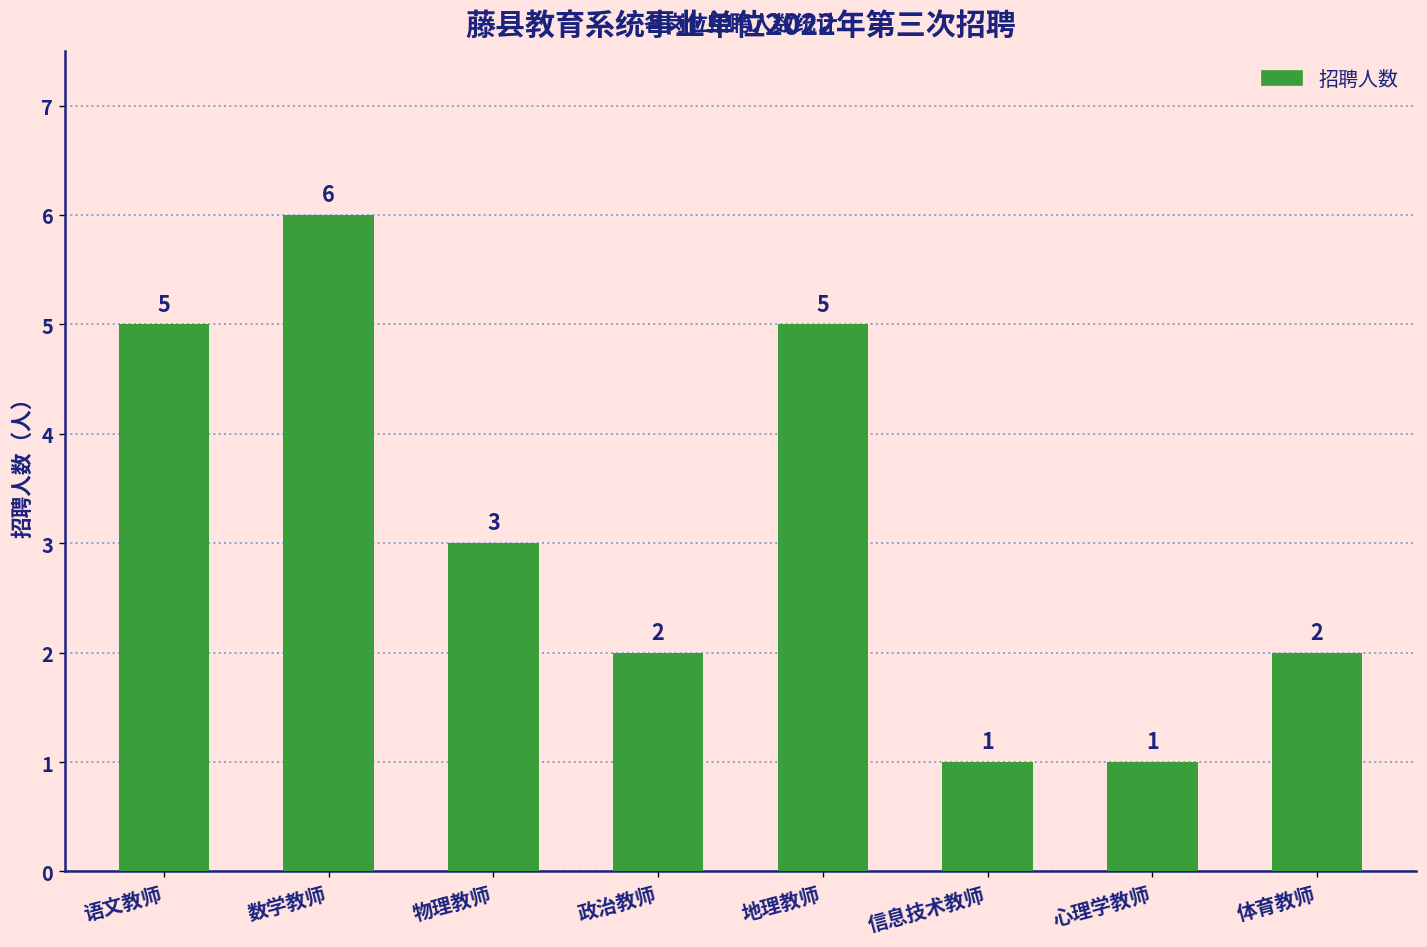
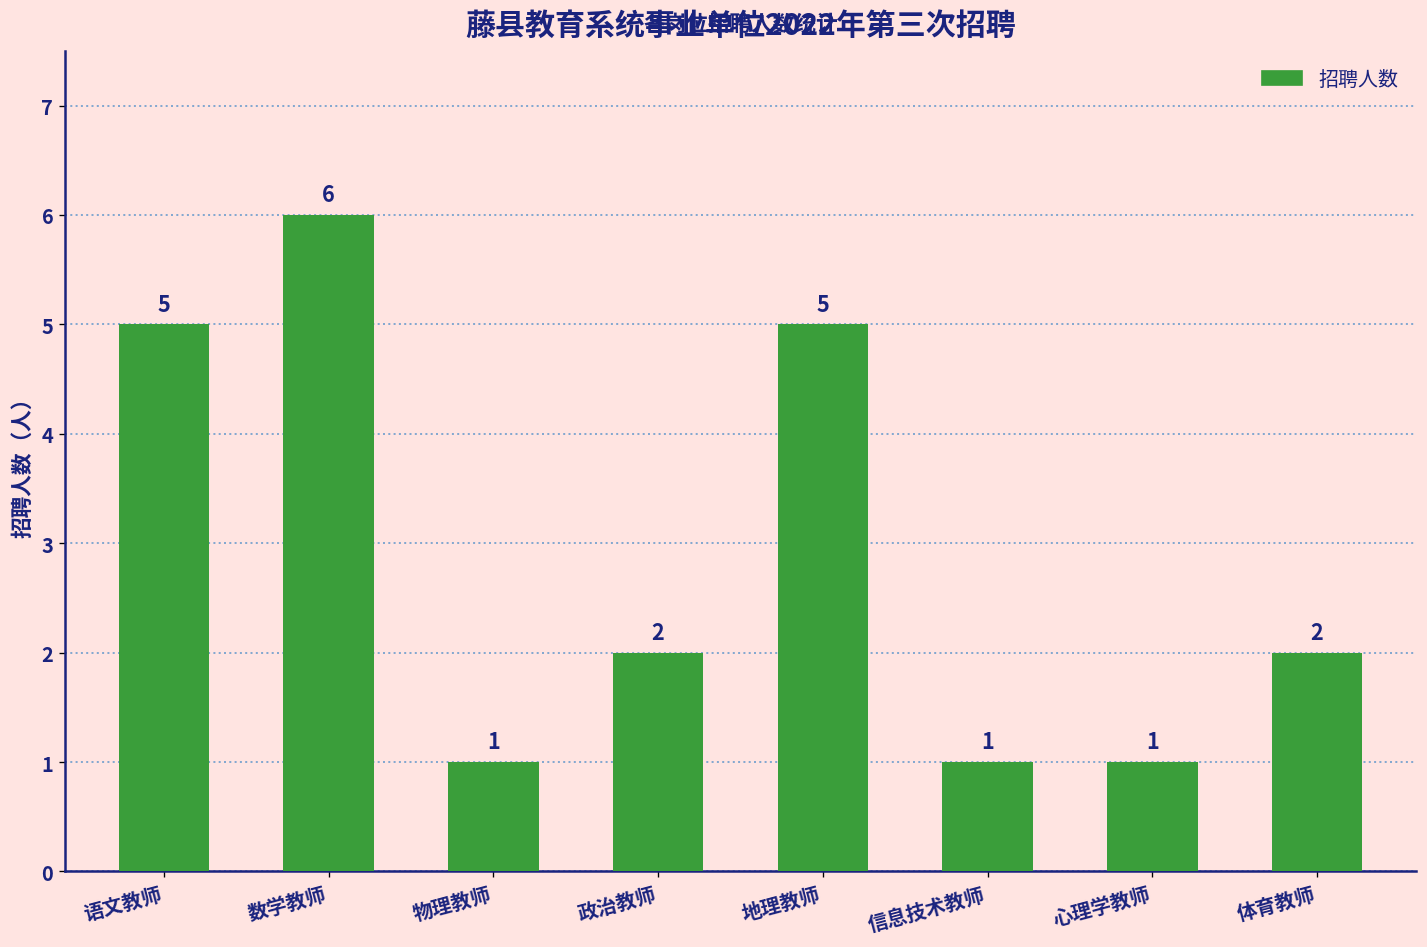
  {
    "语文教师": 5,
    "数学教师": 6,
-   "物理教师": 3,
+   "物理教师": 1,
    "政治教师": 2,
    "地理教师": 5,
    "信息技术教师": 1,
    "心理学教师": 1,
    "体育教师": 2
  }
